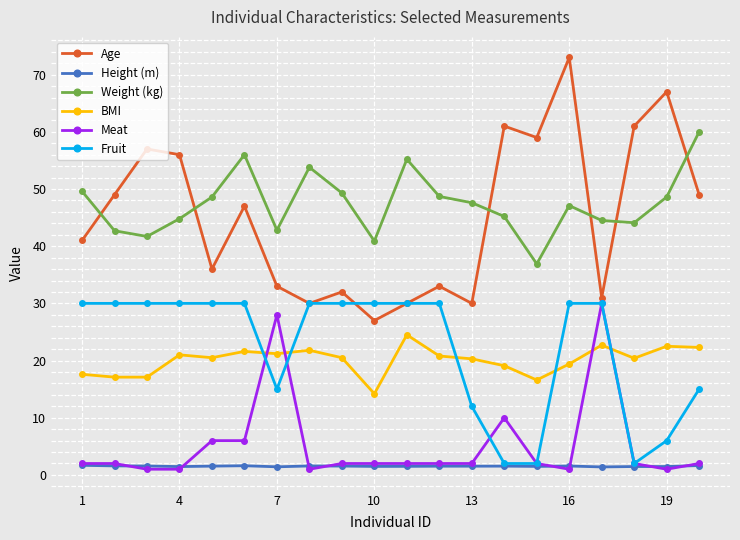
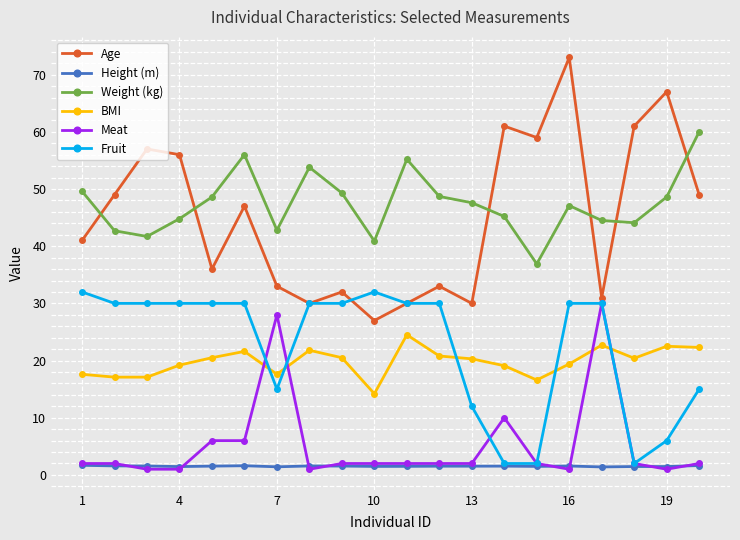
  {
    "Age": {
      "1": 41,
      "4": 56,
      "7": 33,
      "10": 27,
      "13": 30,
      "16": 73,
      "19": 67
    },
    "Height (m)": {
      "4": 1,
      "7": 1,
      "10": 1,
      "13": 2,
      "16": 2,
      "19": 1
    },
    "Weight (kg)": {
      "1": 50,
      "4": 45,
      "7": 43,
      "10": 41,
      "13": 48,
      "16": 47,
      "19": 49
    },
    "BMI": {
      "1": 18,
-     "4": 21,
-     "7": 21,
+     "4": 19,
+     "7": 18,
      "10": 14,
      "13": 20,
      "16": 19,
      "19": 23
    },
    "Meat": {
      "4": 1,
      "7": 28,
      "10": 2,
      "13": 2,
      "16": 1,
      "19": 1
    },
    "Fruit": {
-     "1": 30,
+     "1": 32,
      "4": 30,
      "7": 15,
-     "10": 30,
+     "10": 32,
      "13": 12,
      "16": 30,
      "19": 6
    }
  }
